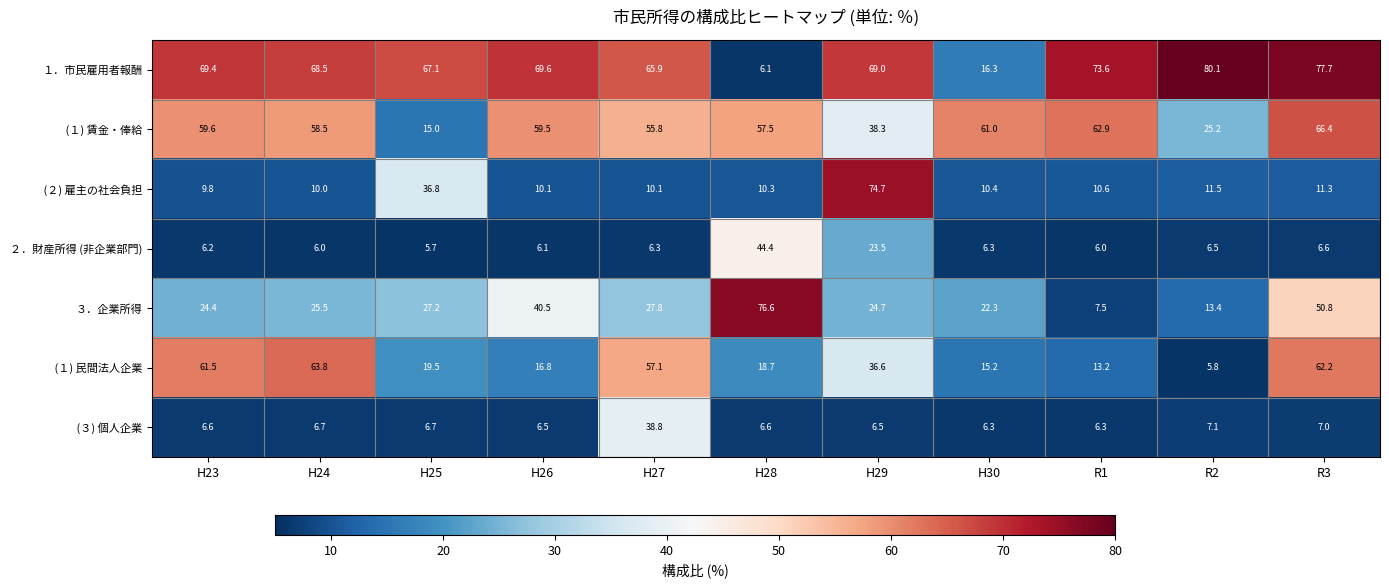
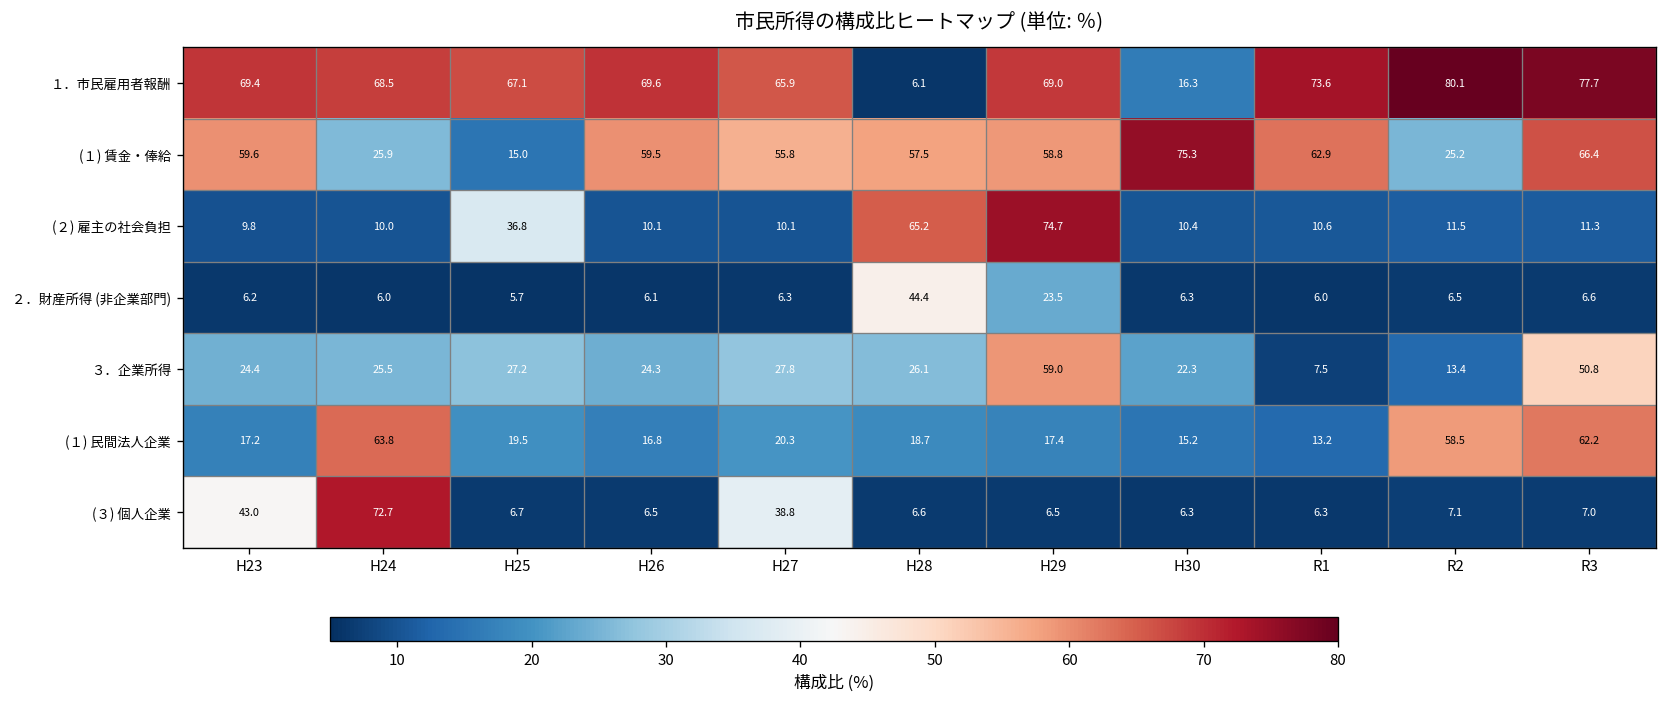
  {
    "１．市民雇用者報酬": {
      "H23": 69.4,
      "H24": 68.5,
      "H25": 67.1,
      "H26": 69.6,
      "H27": 65.9,
      "H28": 6.1,
      "H29": 69.0,
      "H30": 16.3,
      "R1": 73.6,
      "R2": 80.1,
      "R3": 77.7
    },
    "(１) 賃金・俸給": {
      "H23": 59.6,
-     "H24": 58.5,
+     "H24": 25.9,
      "H25": 15.0,
      "H26": 59.5,
      "H27": 55.8,
      "H28": 57.5,
-     "H29": 38.3,
-     "H30": 61.0,
+     "H29": 58.8,
+     "H30": 75.3,
      "R1": 62.9,
      "R2": 25.2,
      "R3": 66.4
    },
    "(２) 雇主の社会負担": {
      "H23": 9.8,
      "H24": 10.0,
      "H25": 36.8,
      "H26": 10.1,
      "H27": 10.1,
-     "H28": 10.3,
+     "H28": 65.2,
      "H29": 74.7,
      "H30": 10.4,
      "R1": 10.6,
      "R2": 11.5,
      "R3": 11.3
    },
    "２．財産所得 (非企業部門)": {
      "H23": 6.2,
      "H24": 6.0,
      "H25": 5.7,
      "H26": 6.1,
      "H27": 6.3,
      "H28": 44.4,
      "H29": 23.5,
      "H30": 6.3,
      "R1": 6.0,
      "R2": 6.5,
      "R3": 6.6
    },
    "３．企業所得": {
      "H23": 24.4,
      "H24": 25.5,
      "H25": 27.2,
-     "H26": 40.5,
+     "H26": 24.3,
      "H27": 27.8,
-     "H28": 76.6,
-     "H29": 24.7,
+     "H28": 26.1,
+     "H29": 59.0,
      "H30": 22.3,
      "R1": 7.5,
      "R2": 13.4,
      "R3": 50.8
    },
    "(１) 民間法人企業": {
-     "H23": 61.5,
+     "H23": 17.2,
      "H24": 63.8,
      "H25": 19.5,
      "H26": 16.8,
-     "H27": 57.1,
+     "H27": 20.3,
      "H28": 18.7,
-     "H29": 36.6,
+     "H29": 17.4,
      "H30": 15.2,
      "R1": 13.2,
-     "R2": 5.8,
+     "R2": 58.5,
      "R3": 62.2
    },
    "(３) 個人企業": {
-     "H23": 6.6,
-     "H24": 6.7,
+     "H23": 43.0,
+     "H24": 72.7,
      "H25": 6.7,
      "H26": 6.5,
      "H27": 38.8,
      "H28": 6.6,
      "H29": 6.5,
      "H30": 6.3,
      "R1": 6.3,
      "R2": 7.1,
      "R3": 7.0
    }
  }
